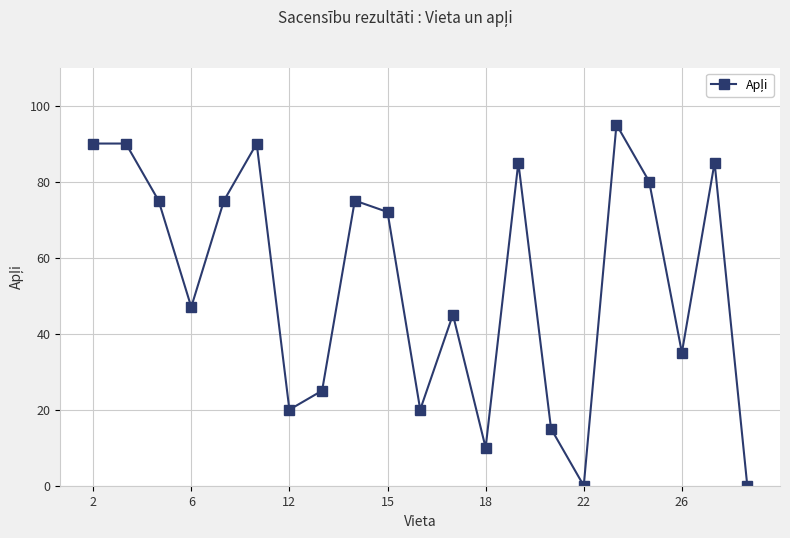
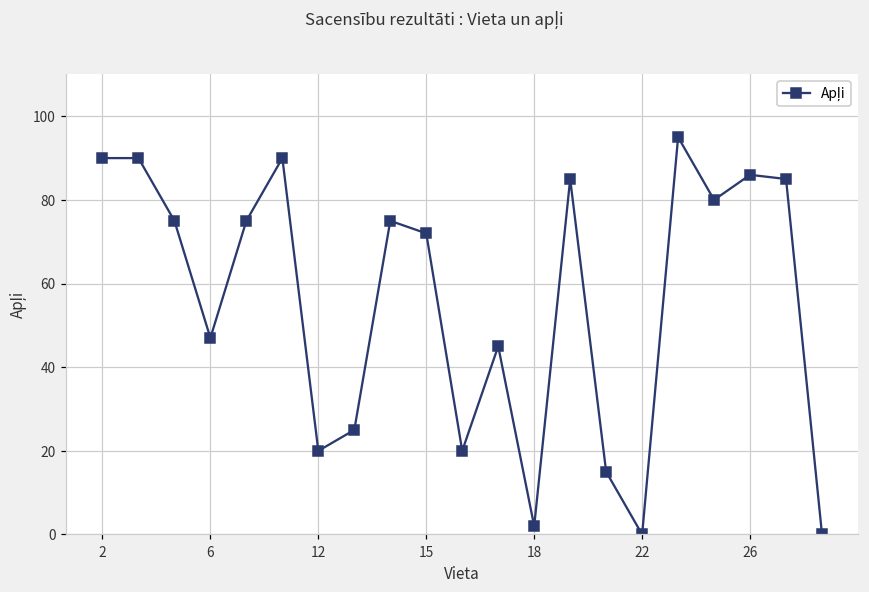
  {
    "6": 47,
    "12": 20,
    "15": 72,
-   "18": 10,
+   "18": 2,
    "22": 0,
-   "26": 35
+   "26": 86
  }
